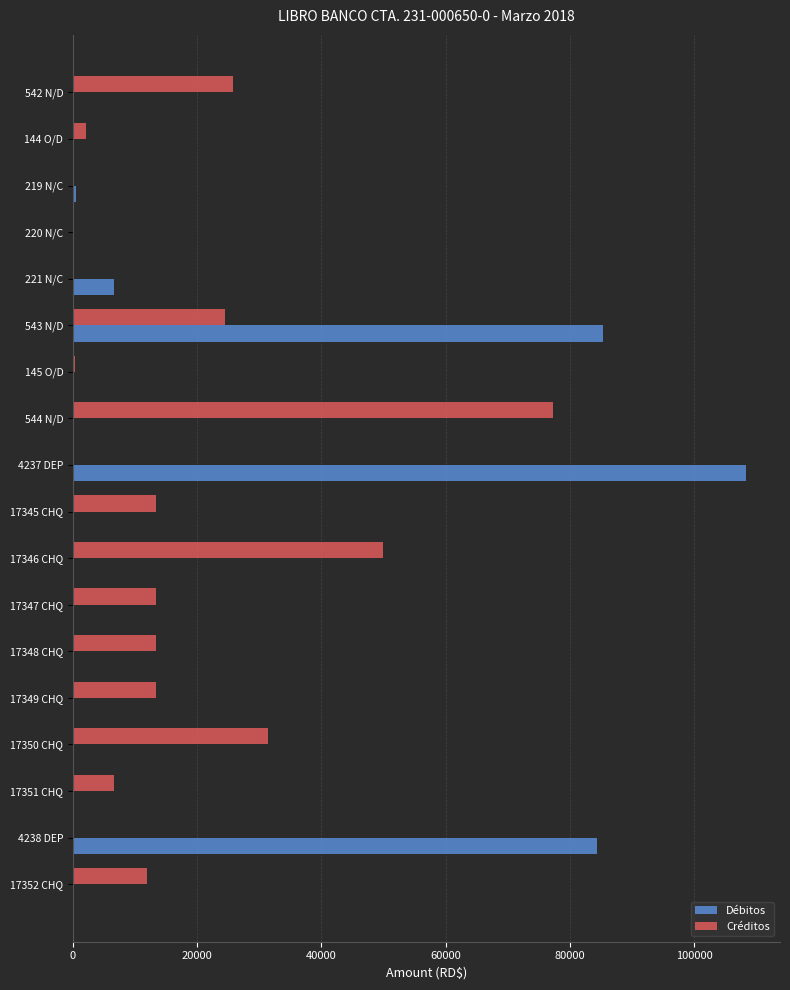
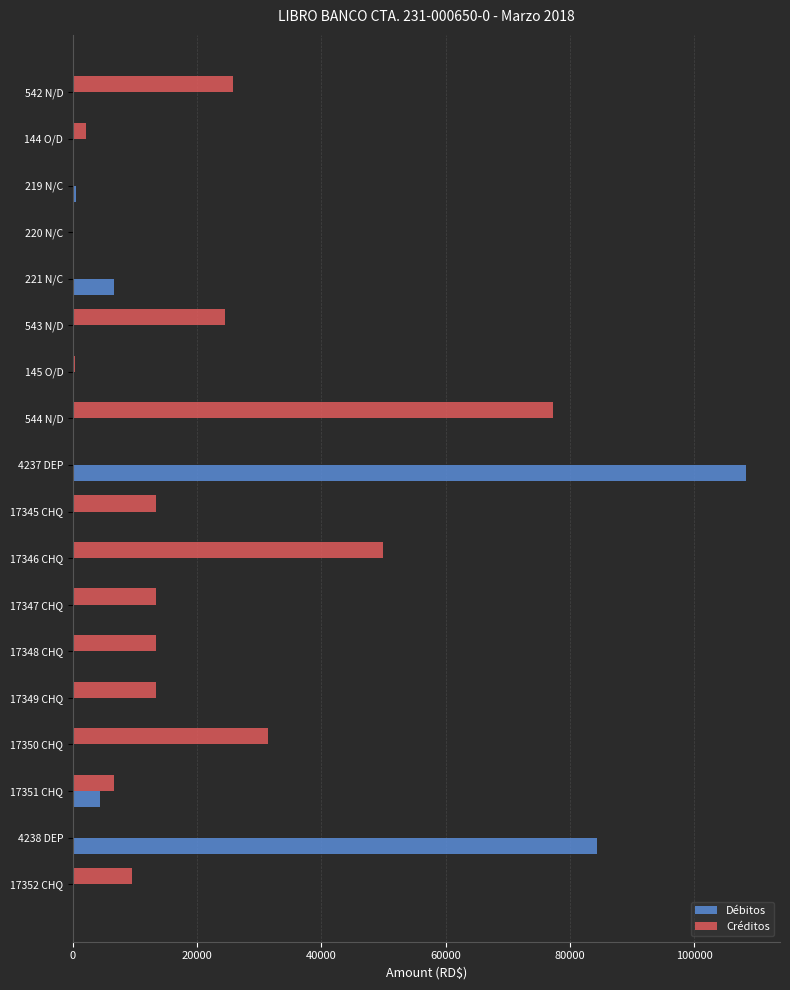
  {
    "Débitos": {
      "542 N/D": 0,
      "144 O/D": 0,
      "219 N/C": 0,
      "221 N/C": 7000,
-     "543 N/D": 85000,
+     "543 N/D": 0,
      "145 O/D": 0,
      "544 N/D": 0,
      "4237 DEP": 108000,
      "17345 CHQ": 0,
      "17346 CHQ": 0,
      "17347 CHQ": 0,
      "17348 CHQ": 0,
      "17349 CHQ": 0,
      "17350 CHQ": 0,
-     "17351 CHQ": 0,
+     "17351 CHQ": 4000,
      "4238 DEP": 84000,
      "17352 CHQ": 0
    },
    "Créditos": {
      "542 N/D": 26000,
      "144 O/D": 2000,
      "219 N/C": 0,
      "220 N/C": 0,
      "221 N/C": 0,
      "543 N/D": 25000,
      "544 N/D": 77000,
      "4237 DEP": 0,
      "17345 CHQ": 13000,
      "17346 CHQ": 50000,
      "17347 CHQ": 13000,
      "17348 CHQ": 13000,
      "17349 CHQ": 13000,
      "17350 CHQ": 31000,
      "17351 CHQ": 7000,
      "4238 DEP": 0,
-     "17352 CHQ": 12000
+     "17352 CHQ": 9000
    }
  }
